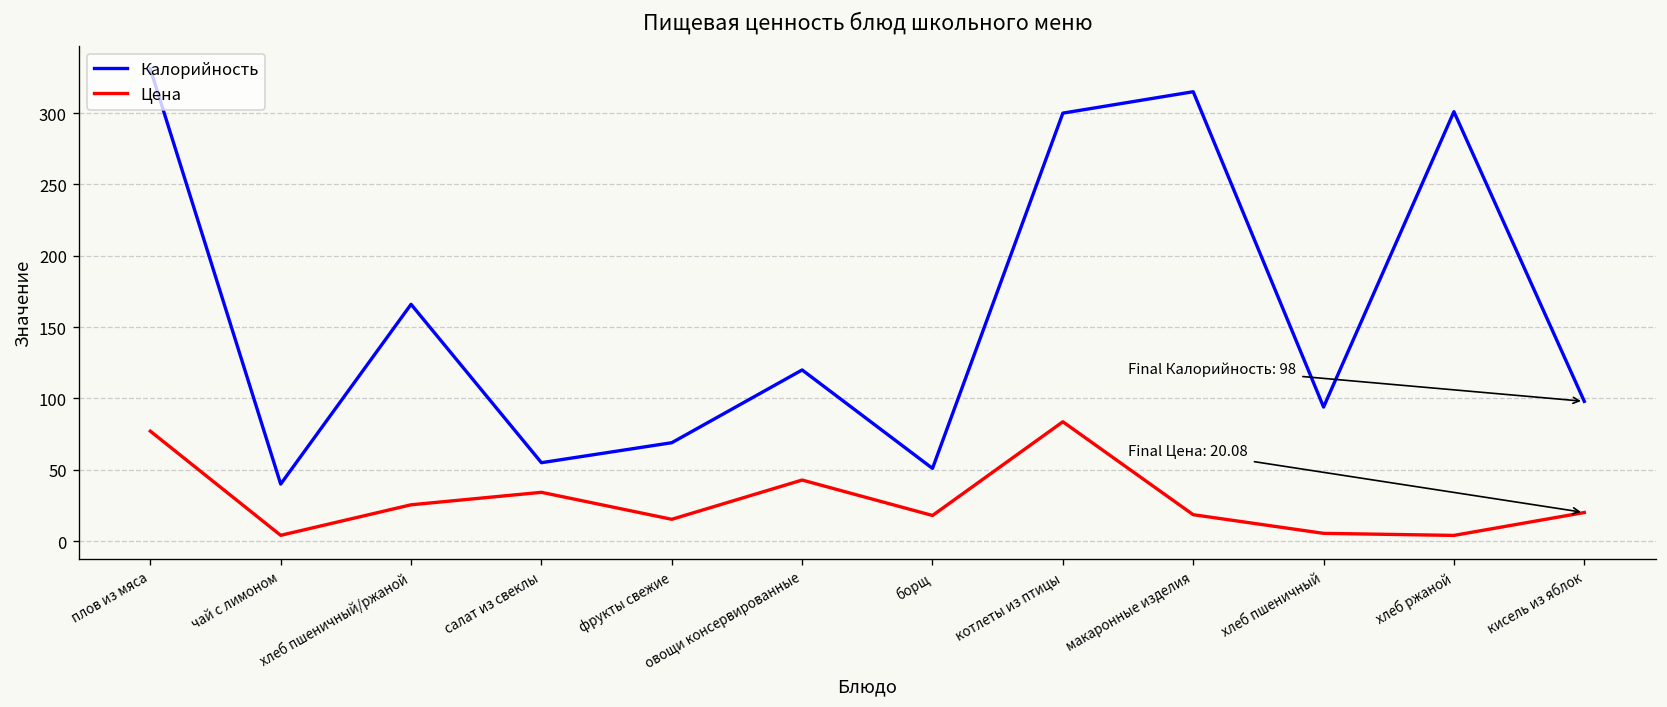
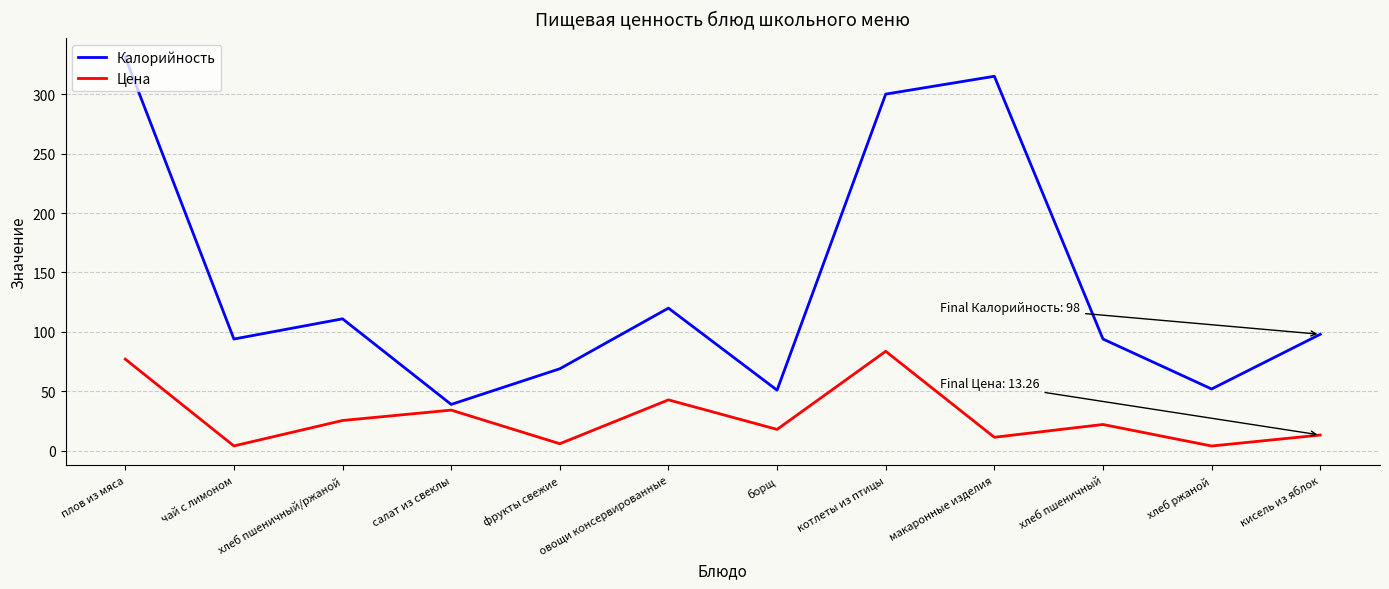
  {
    "Калорийность": {
-     "чай с лимоном": 40,
-     "хлеб пшеничный/ржаной": 166,
-     "салат из свеклы": 55,
+     "чай с лимоном": 94,
+     "хлеб пшеничный/ржаной": 111,
+     "салат из свеклы": 39,
      "фрукты свежие": 69,
      "овощи консервированные": 120,
      "борщ": 51,
      "котлеты из птицы": 300,
      "макаронные изделия": 315,
-     "хлеб ржаной": 301
+     "хлеб ржаной": 52
    },
    "Цена": {
-     "фрукты свежие": 15,
-     "макаронные изделия": 19,
-     "хлеб пшеничный": 5,
-     "кисель из яблок": 20.08
+     "фрукты свежие": 6,
+     "макаронные изделия": 11,
+     "хлеб пшеничный": 22,
+     "кисель из яблок": 13.26
    }
  }
